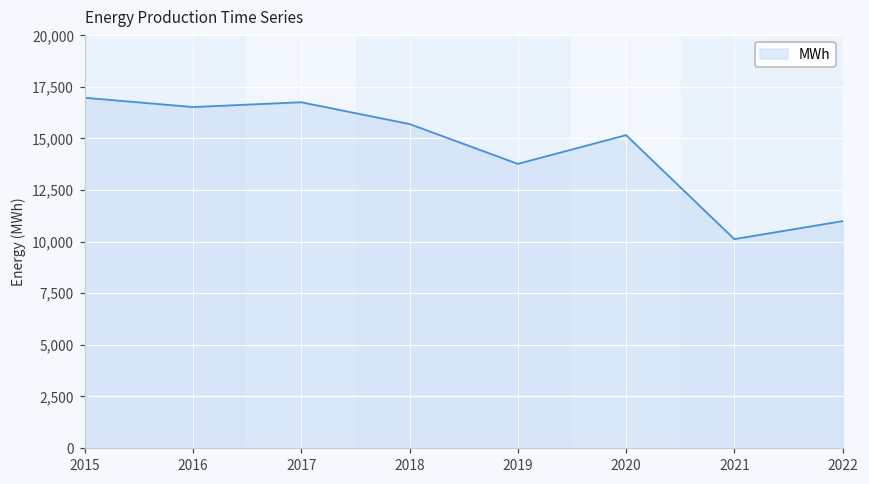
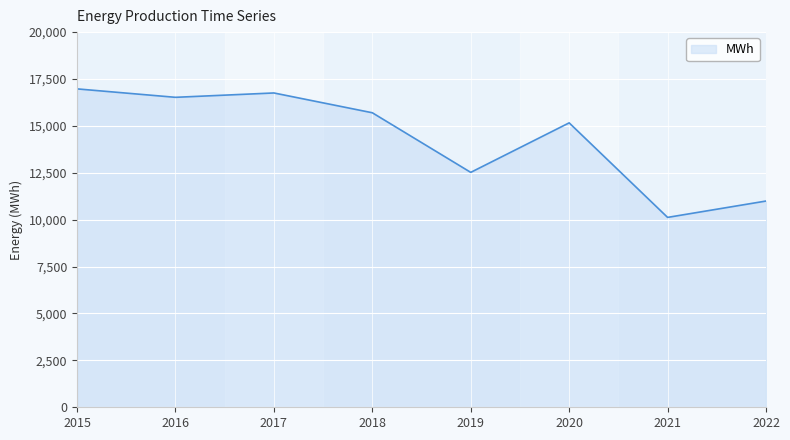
  {
    "2015": "17,000",
    "2016": "16,500",
    "2017": "16,800",
    "2018": "15,700",
-   "2019": "13,800",
+   "2019": "12,500",
    "2020": "15,200",
    "2021": "10,100",
    "2022": "11,000"
  }
